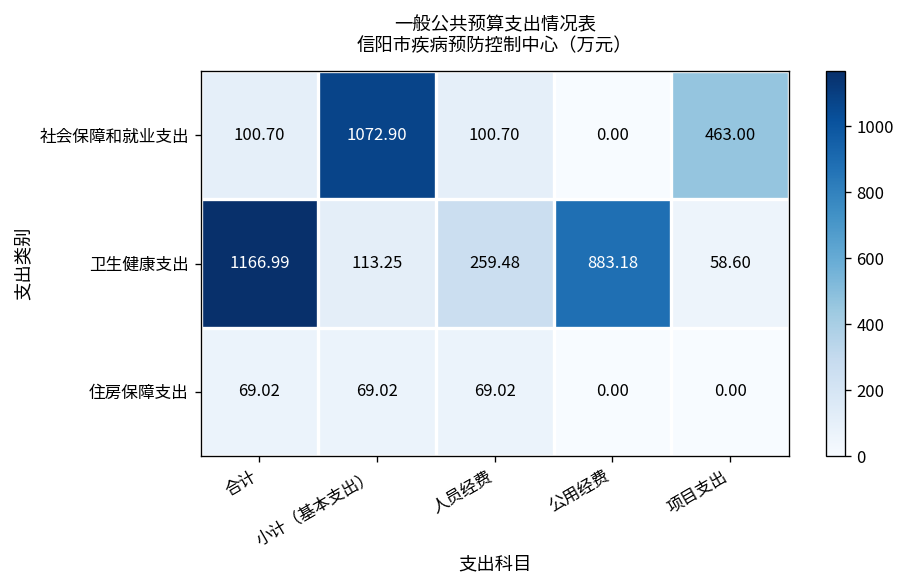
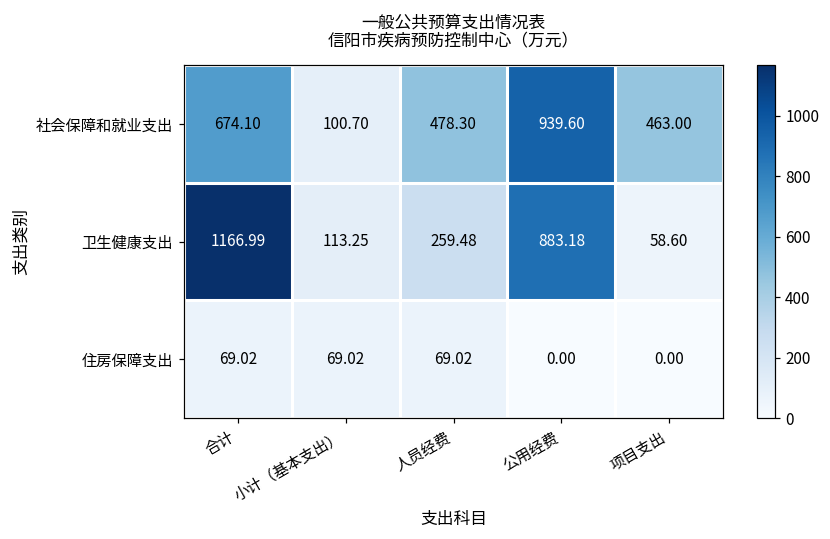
  {
    "社会保障和就业支出": {
-     "合计": 100.70,
-     "小计（基本支出）": 1072.90,
-     "人员经费": 100.70,
-     "公用经费": 0.00,
+     "合计": 674.10,
+     "小计（基本支出）": 100.70,
+     "人员经费": 478.30,
+     "公用经费": 939.60,
      "项目支出": 463.00
    },
    "卫生健康支出": {
      "合计": 1166.99,
      "小计（基本支出）": 113.25,
      "人员经费": 259.48,
      "公用经费": 883.18,
      "项目支出": 58.60
    },
    "住房保障支出": {
      "合计": 69.02,
      "小计（基本支出）": 69.02,
      "人员经费": 69.02,
      "公用经费": 0.00,
      "项目支出": 0.00
    }
  }
